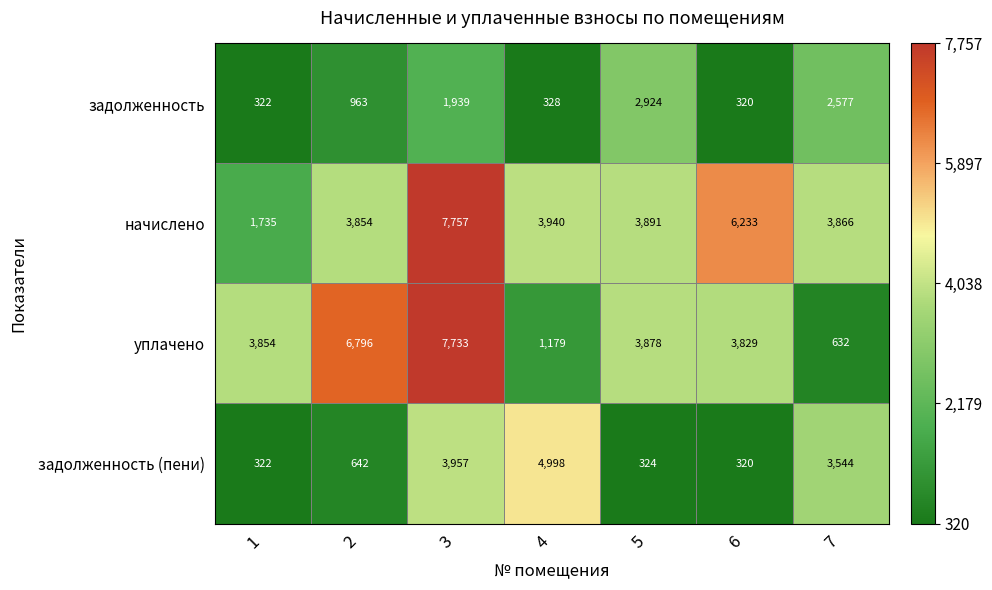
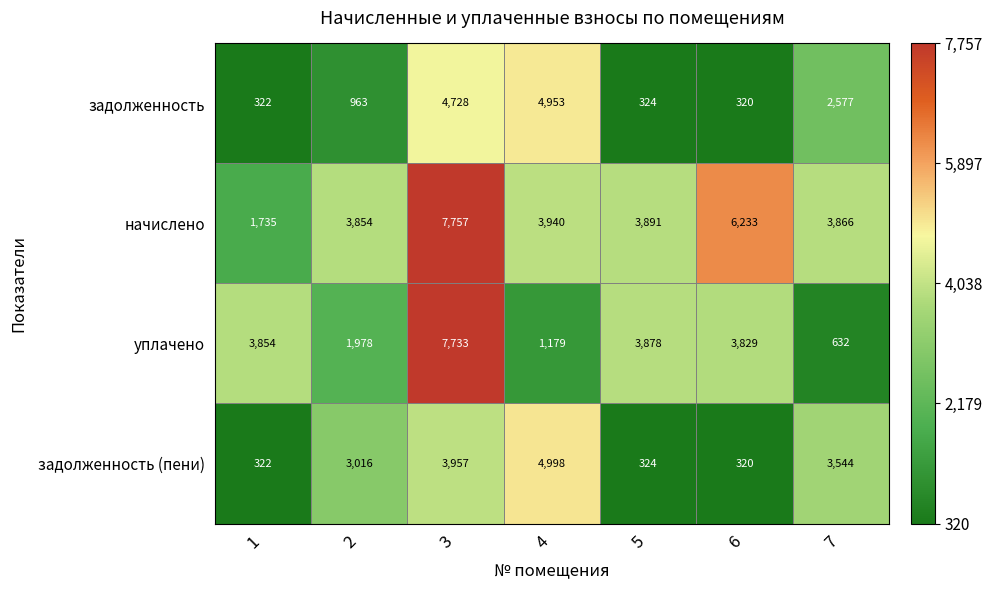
  {
    "задолженность": {
      "1": "322",
      "2": "963",
-     "3": "1,939",
-     "4": "328",
-     "5": "2,924",
+     "3": "4,728",
+     "4": "4,953",
+     "5": "324",
      "6": "320",
      "7": "2,577"
    },
    "начислено": {
      "1": "1,735",
      "2": "3,854",
      "3": "7,757",
      "4": "3,940",
      "5": "3,891",
      "6": "6,233",
      "7": "3,866"
    },
    "уплачено": {
      "1": "3,854",
-     "2": "6,796",
+     "2": "1,978",
      "3": "7,733",
      "4": "1,179",
      "5": "3,878",
      "6": "3,829",
      "7": "632"
    },
    "задолженность (пени)": {
      "1": "322",
-     "2": "642",
+     "2": "3,016",
      "3": "3,957",
      "4": "4,998",
      "5": "324",
      "6": "320",
      "7": "3,544"
    }
  }
